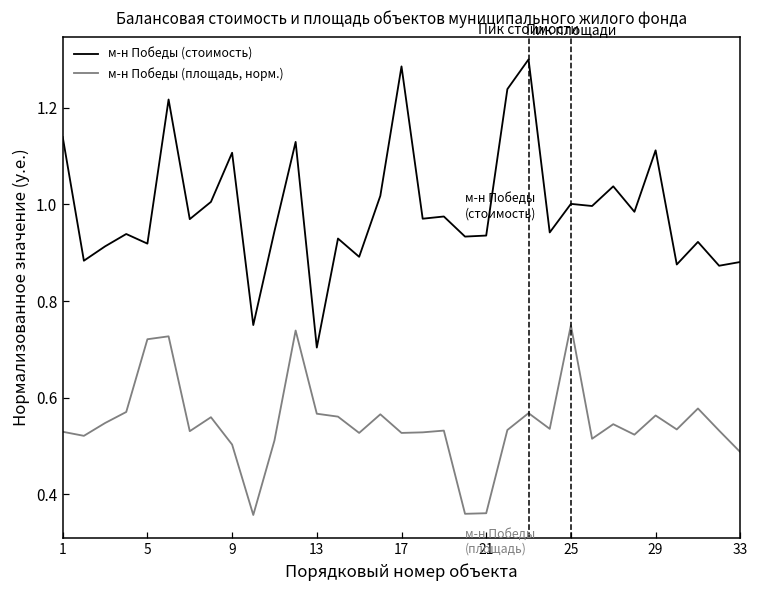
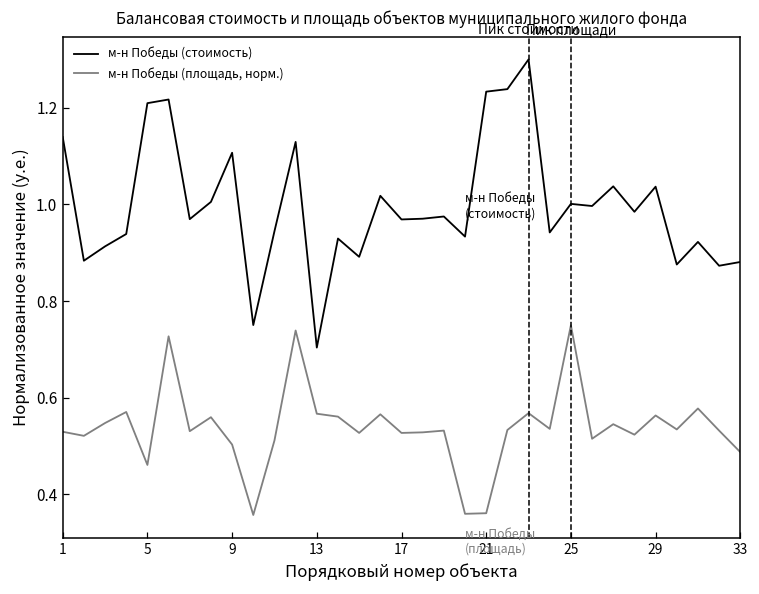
  {
    "м-н Победы (стоимость)": {
      "1": 1.14,
-     "5": 0.92,
+     "5": 1.21,
      "9": 1.11,
      "13": 0.70,
-     "17": 1.29,
-     "21": 0.94,
+     "17": 0.97,
+     "21": 1.23,
      "25": 1.00,
-     "29": 1.11,
+     "29": 1.04,
      "33": 0.88
    },
    "м-н Победы (площадь, норм.)": {
      "1": 0.53,
-     "5": 0.72,
+     "5": 0.46,
      "9": 0.50,
      "13": 0.57,
      "17": 0.53,
      "21": 0.36,
      "25": 0.75,
      "29": 0.56,
      "33": 0.49
    }
  }
